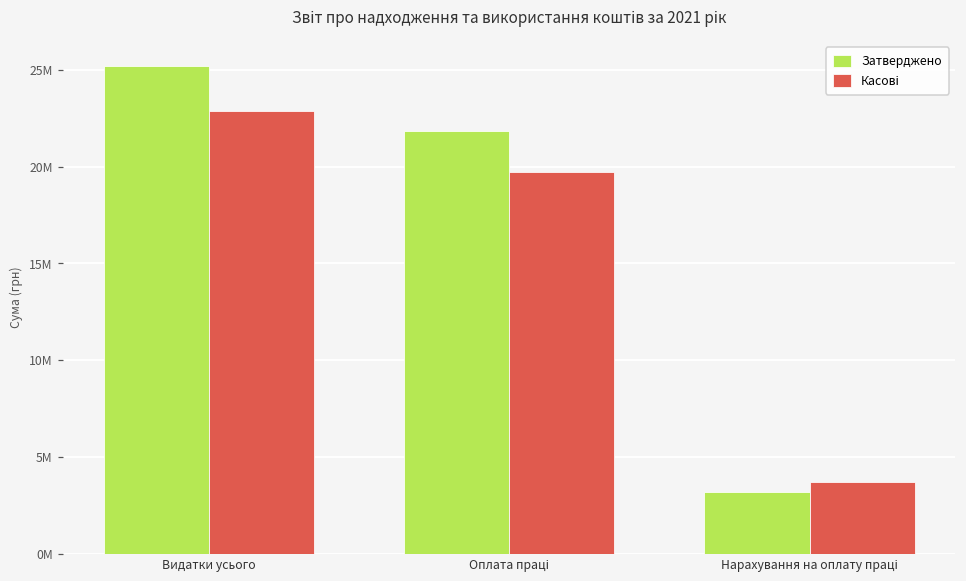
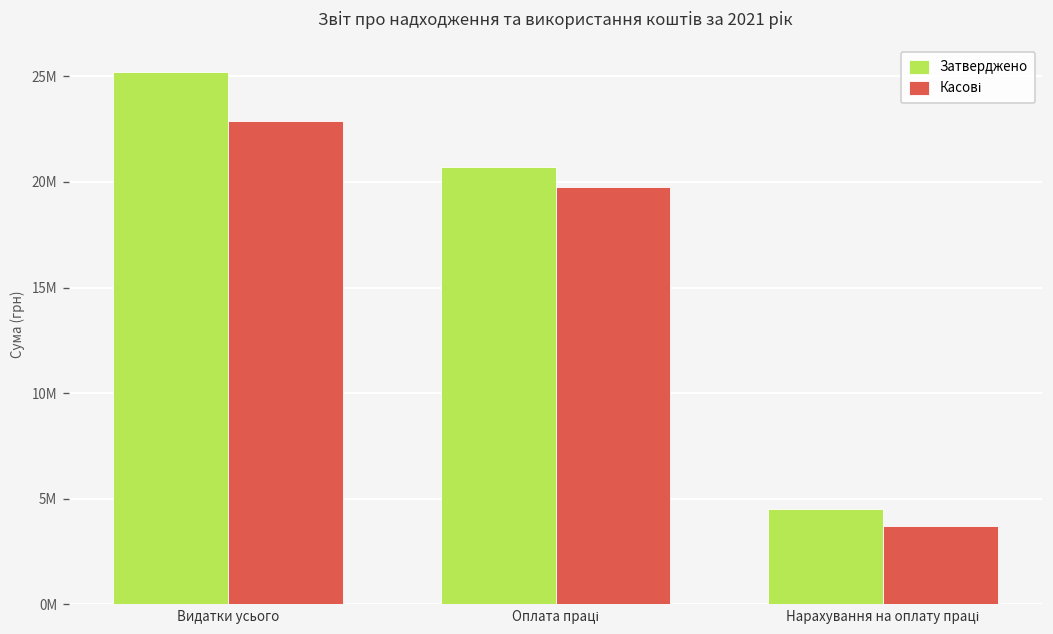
  {
    "Затверджено": {
      "Видатки усього": 25200000,
-     "Оплата праці": 21900000,
-     "Нарахування на оплату праці": 3200000
+     "Оплата праці": 20700000,
+     "Нарахування на оплату праці": 4500000
    },
    "Касові": {
      "Видатки усього": 22900000,
      "Оплата праці": 19700000,
      "Нарахування на оплату праці": 3700000
    }
  }
